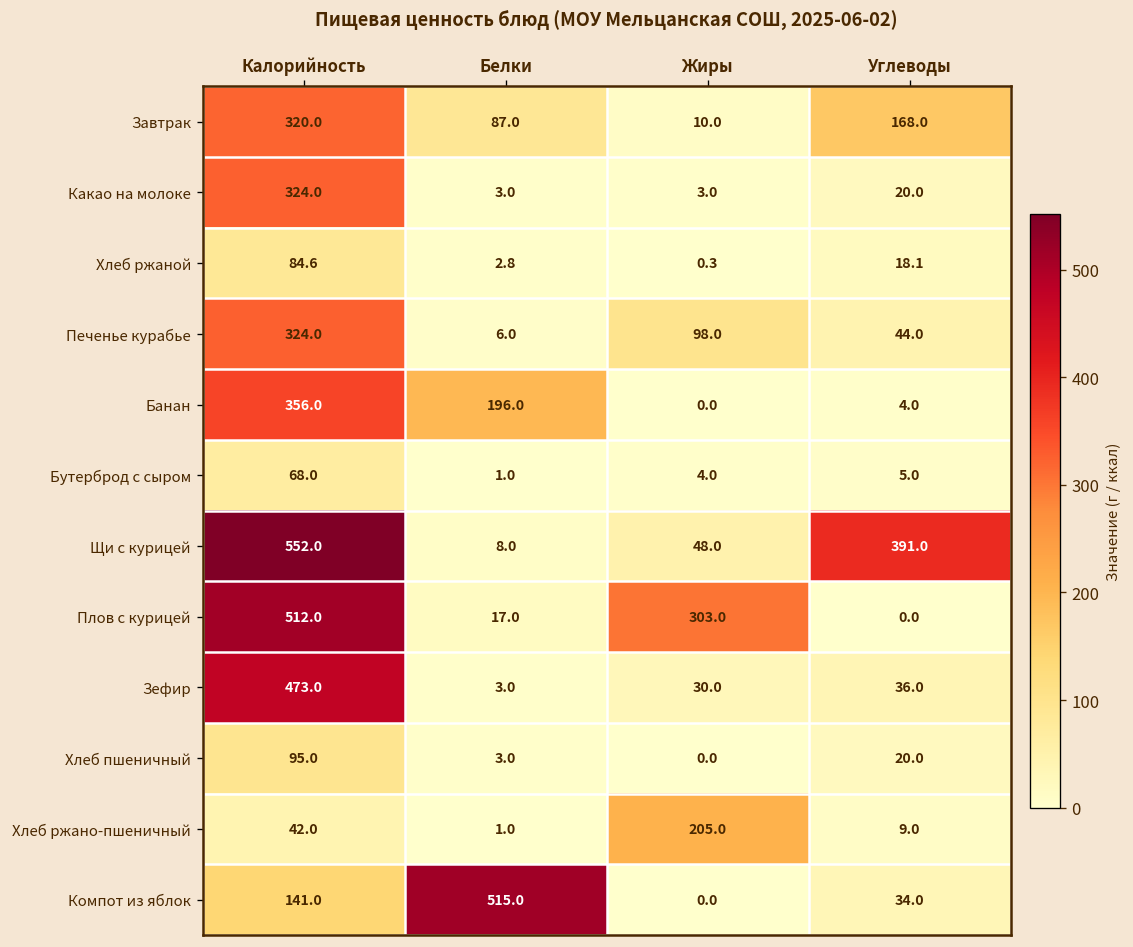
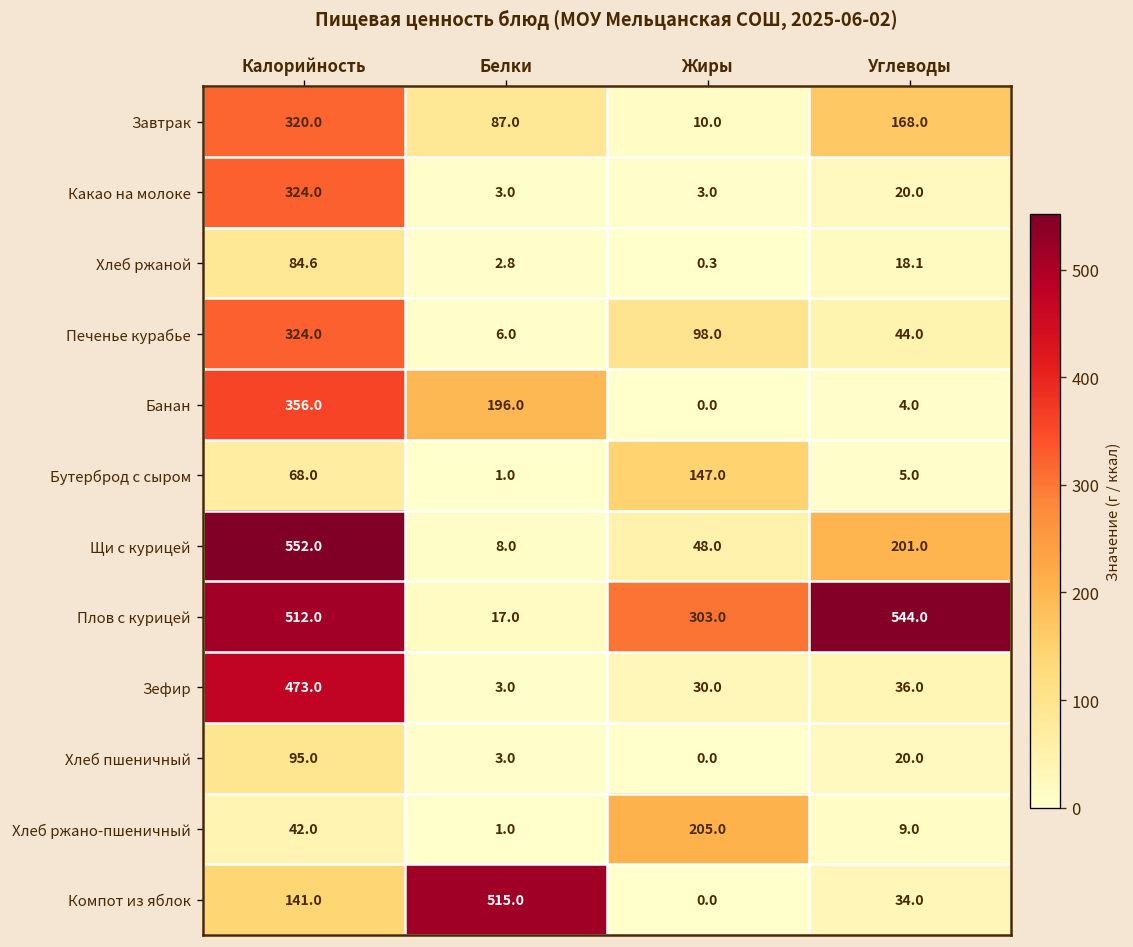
  {
    "Завтрак": {
      "Калорийность": 320.0,
      "Белки": 87.0,
      "Жиры": 10.0,
      "Углеводы": 168.0
    },
    "Какао на молоке": {
      "Калорийность": 324.0,
      "Белки": 3.0,
      "Жиры": 3.0,
      "Углеводы": 20.0
    },
    "Хлеб ржаной": {
      "Калорийность": 84.6,
      "Белки": 2.8,
      "Жиры": 0.3,
      "Углеводы": 18.1
    },
    "Печенье курабье": {
      "Калорийность": 324.0,
      "Белки": 6.0,
      "Жиры": 98.0,
      "Углеводы": 44.0
    },
    "Банан": {
      "Калорийность": 356.0,
      "Белки": 196.0,
      "Жиры": 0.0,
      "Углеводы": 4.0
    },
    "Бутерброд с сыром": {
      "Калорийность": 68.0,
      "Белки": 1.0,
-     "Жиры": 4.0,
+     "Жиры": 147.0,
      "Углеводы": 5.0
    },
    "Щи с курицей": {
      "Калорийность": 552.0,
      "Белки": 8.0,
      "Жиры": 48.0,
-     "Углеводы": 391.0
+     "Углеводы": 201.0
    },
    "Плов с курицей": {
      "Калорийность": 512.0,
      "Белки": 17.0,
      "Жиры": 303.0,
-     "Углеводы": 0.0
+     "Углеводы": 544.0
    },
    "Зефир": {
      "Калорийность": 473.0,
      "Белки": 3.0,
      "Жиры": 30.0,
      "Углеводы": 36.0
    },
    "Хлеб пшеничный": {
      "Калорийность": 95.0,
      "Белки": 3.0,
      "Жиры": 0.0,
      "Углеводы": 20.0
    },
    "Хлеб ржано-пшеничный": {
      "Калорийность": 42.0,
      "Белки": 1.0,
      "Жиры": 205.0,
      "Углеводы": 9.0
    },
    "Компот из яблок": {
      "Калорийность": 141.0,
      "Белки": 515.0,
      "Жиры": 0.0,
      "Углеводы": 34.0
    }
  }
